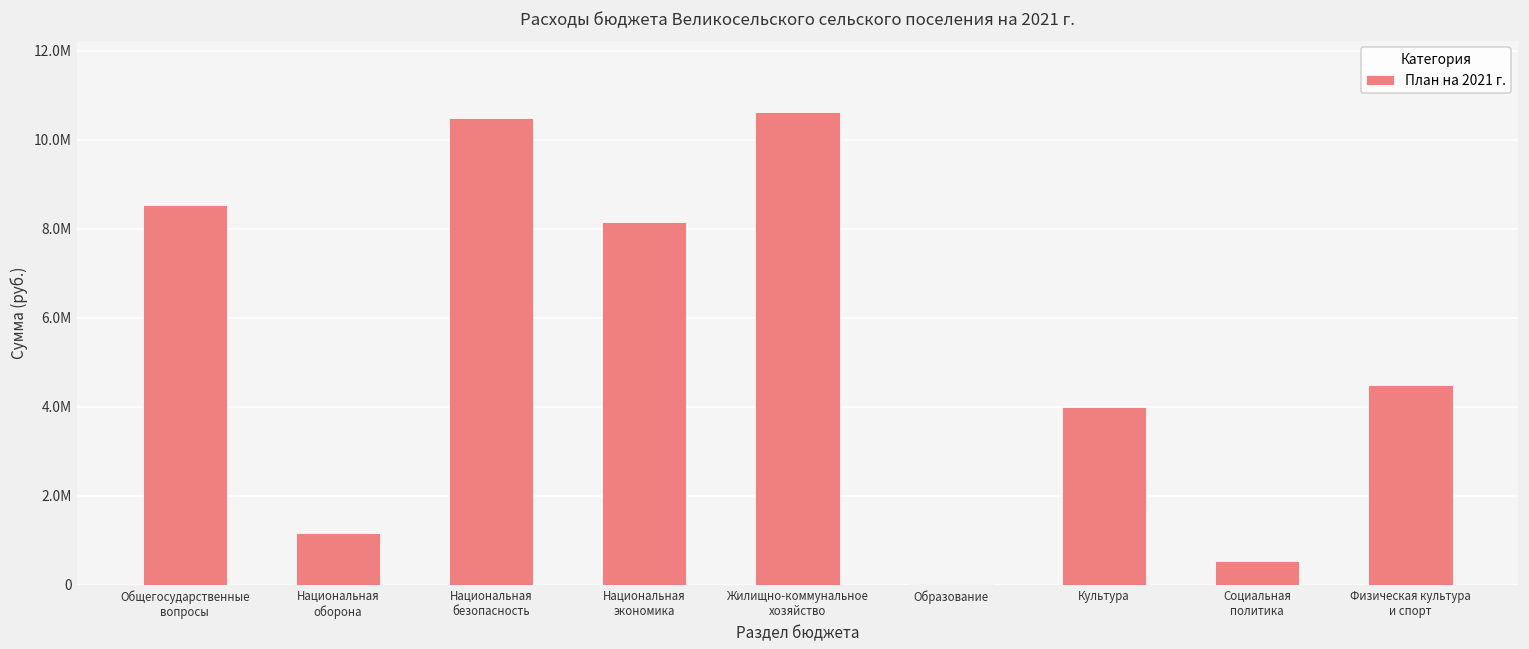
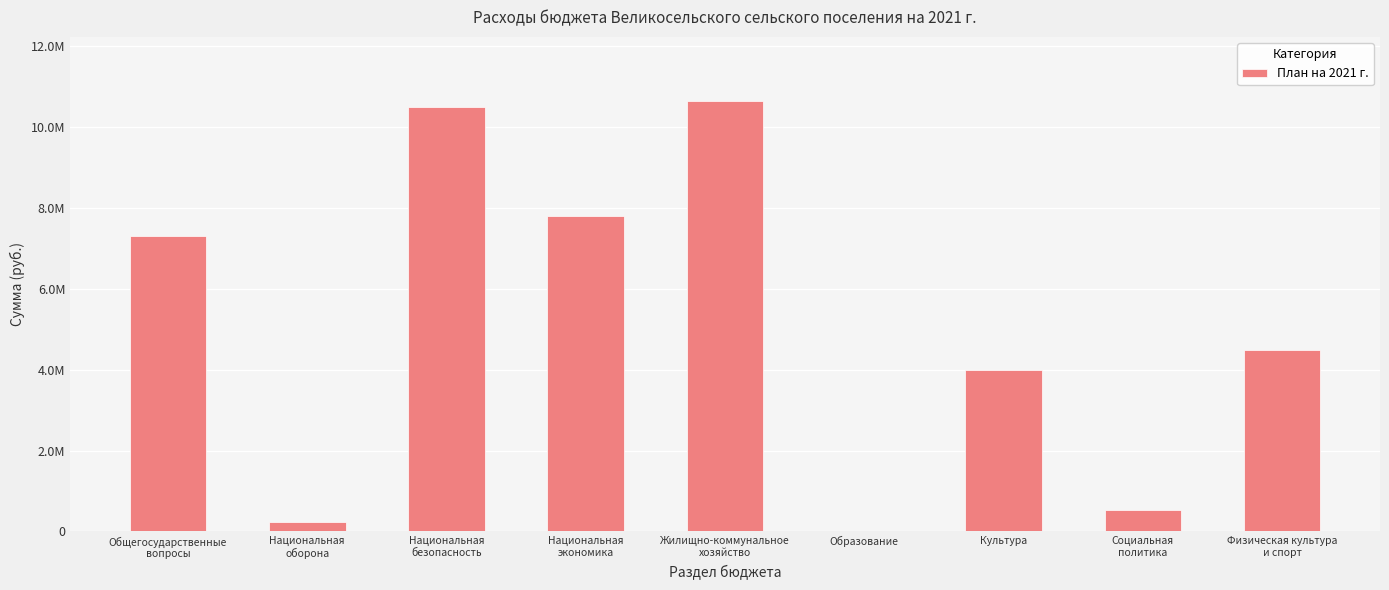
  {
-   "Общегосударственные вопросы": 8500000,
-   "Национальная оборона": 1200000,
+   "Общегосударственные вопросы": 7300000,
+   "Национальная оборона": 200000,
    "Национальная безопасность": 10500000,
-   "Национальная экономика": 8100000,
+   "Национальная экономика": 7800000,
    "Жилищно-коммунальное хозяйство": 10600000,
    "Культура": 4000000,
    "Социальная политика": 500000,
    "Физическая культура и спорт": 4500000
  }
